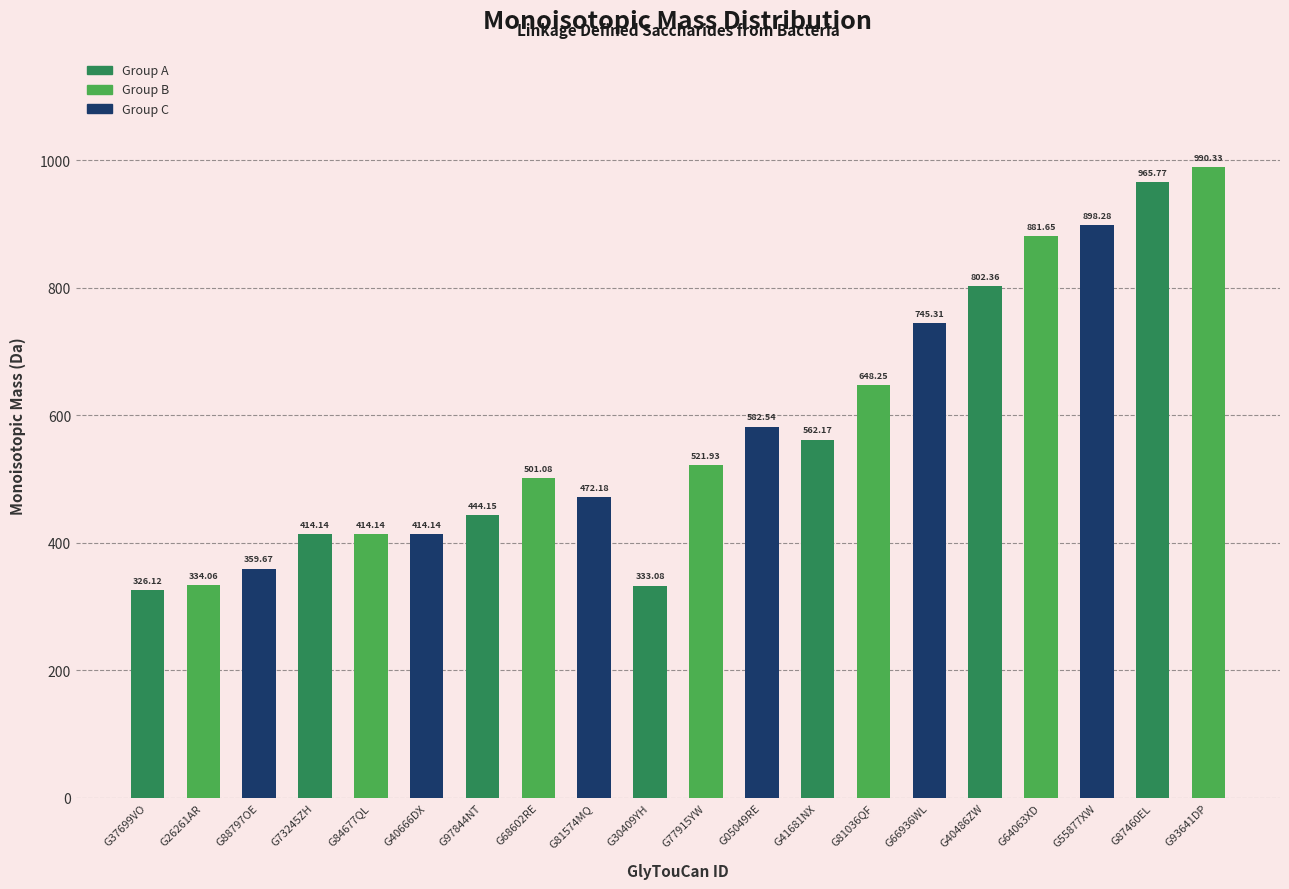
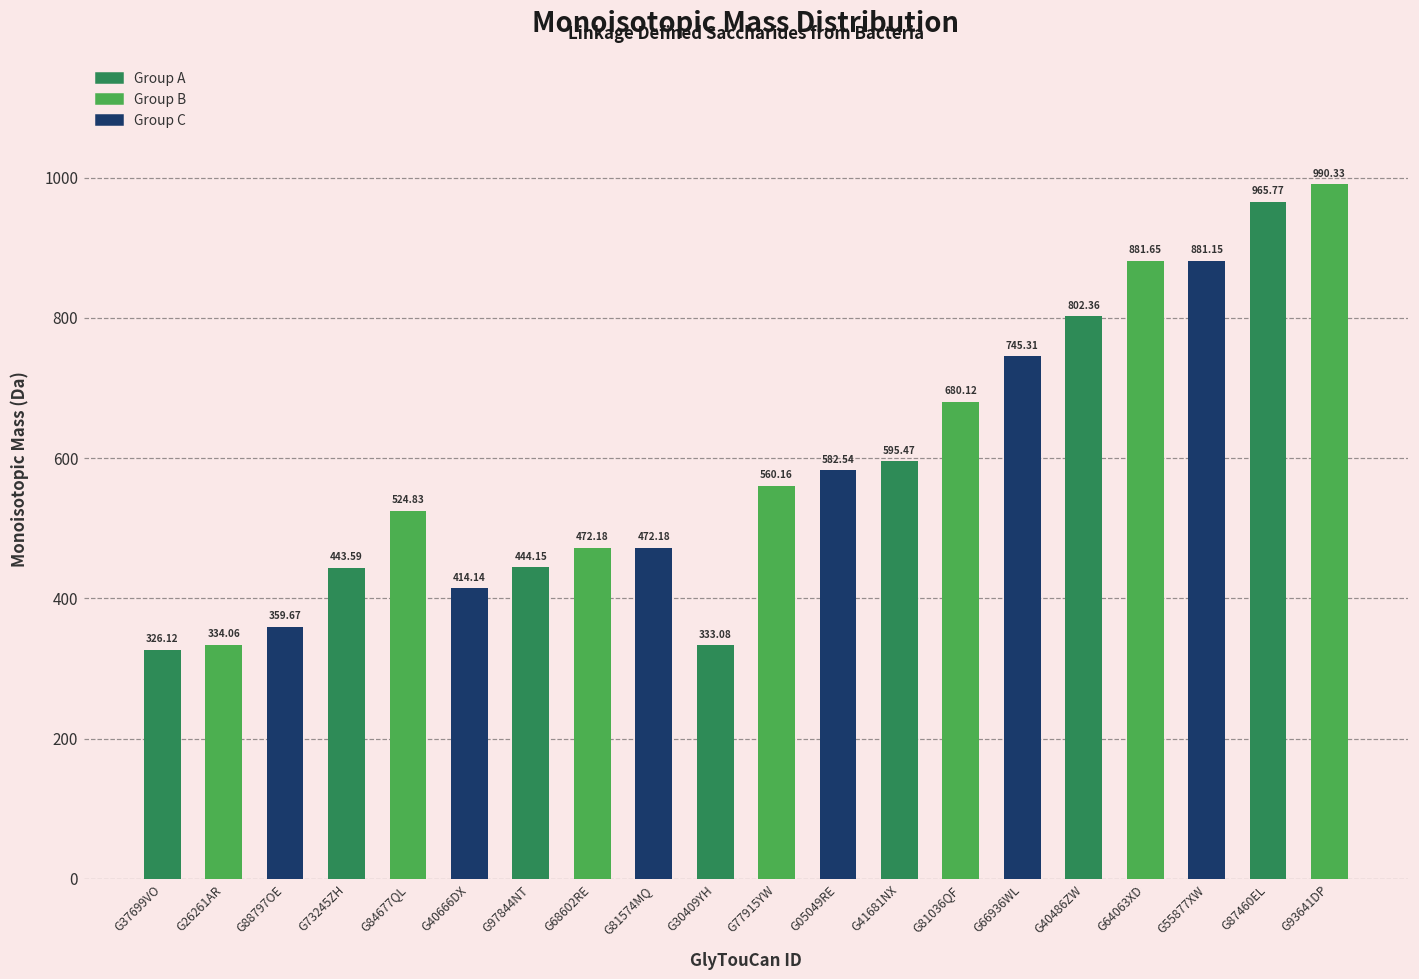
  {
    "G37699VO": 326.12,
    "G26261AR": 334.06,
    "G88797OE": 359.67,
-   "G73245ZH": 414.14,
-   "G84677QL": 414.14,
+   "G73245ZH": 443.59,
+   "G84677QL": 524.83,
    "G40666DX": 414.14,
    "G97844NT": 444.15,
-   "G68602RE": 501.08,
+   "G68602RE": 472.18,
    "G81574MQ": 472.18,
    "G30409YH": 333.08,
-   "G77915YW": 521.93,
+   "G77915YW": 560.16,
    "G05049RE": 582.54,
-   "G41681NX": 562.17,
-   "G81036QF": 648.25,
+   "G41681NX": 595.47,
+   "G81036QF": 680.12,
    "G66936WL": 745.31,
    "G40486ZW": 802.36,
    "G64063XD": 881.65,
-   "G55877XW": 898.28,
+   "G55877XW": 881.15,
    "G87460EL": 965.77,
    "G93641DP": 990.33
  }
